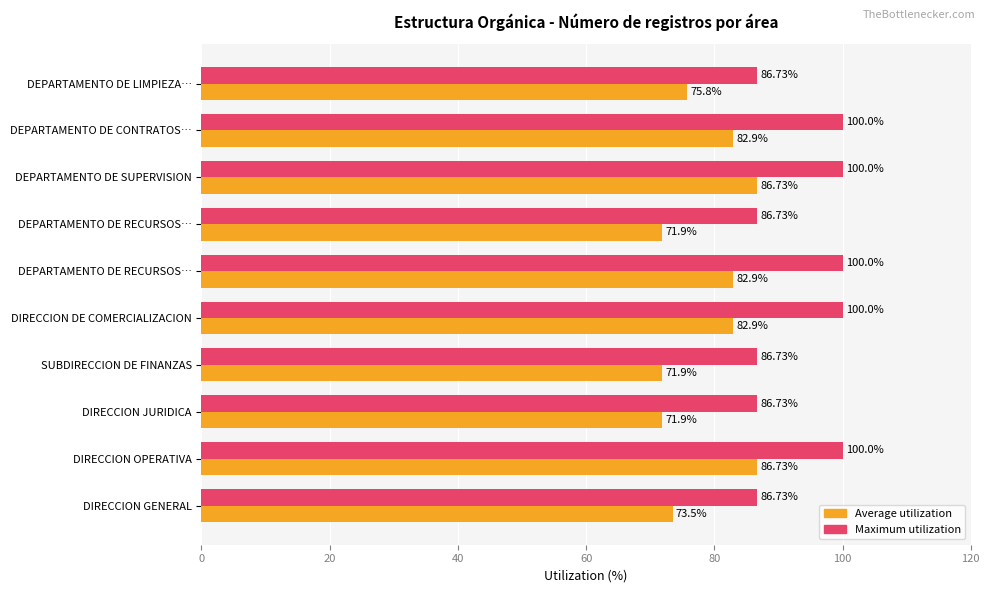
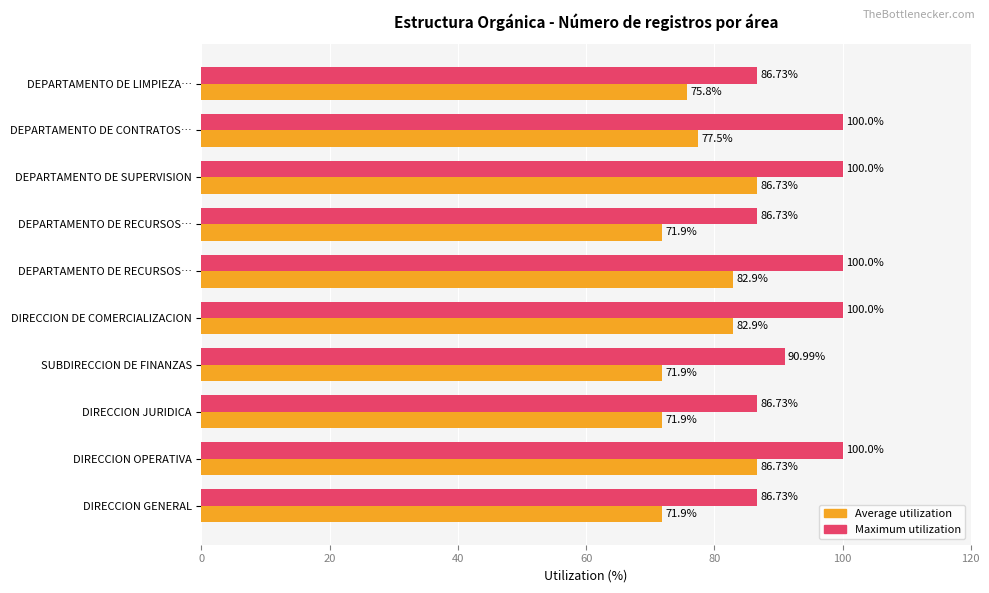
  {
    "Maximum utilization": {
      "DEPARTAMENTO DE LIMPIEZA…": "86.73%",
      "DEPARTAMENTO DE CONTRATOS…": "100.0%",
      "DEPARTAMENTO DE SUPERVISION": "100.0%",
      "DIRECCION DE COMERCIALIZACION": "100.0%",
-     "SUBDIRECCION DE FINANZAS": "86.73%",
+     "SUBDIRECCION DE FINANZAS": "90.99%",
      "DIRECCION JURIDICA": "86.73%",
      "DIRECCION OPERATIVA": "100.0%",
      "DIRECCION GENERAL": "86.73%"
    },
    "Average utilization": {
      "DEPARTAMENTO DE LIMPIEZA…": "75.8%",
-     "DEPARTAMENTO DE CONTRATOS…": "82.9%",
+     "DEPARTAMENTO DE CONTRATOS…": "77.5%",
      "DEPARTAMENTO DE SUPERVISION": "86.73%",
      "DIRECCION DE COMERCIALIZACION": "82.9%",
      "SUBDIRECCION DE FINANZAS": "71.9%",
      "DIRECCION JURIDICA": "71.9%",
      "DIRECCION OPERATIVA": "86.73%",
-     "DIRECCION GENERAL": "73.5%"
+     "DIRECCION GENERAL": "71.9%"
    }
  }
